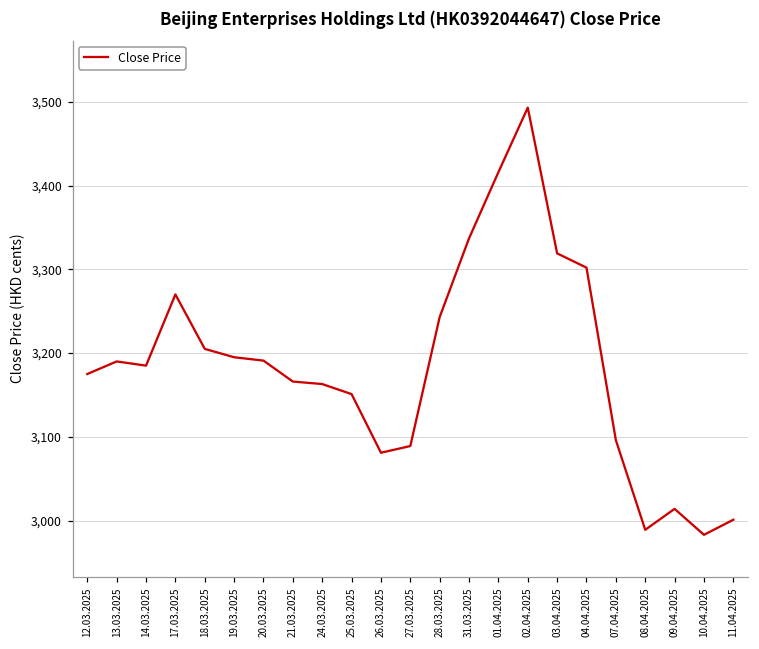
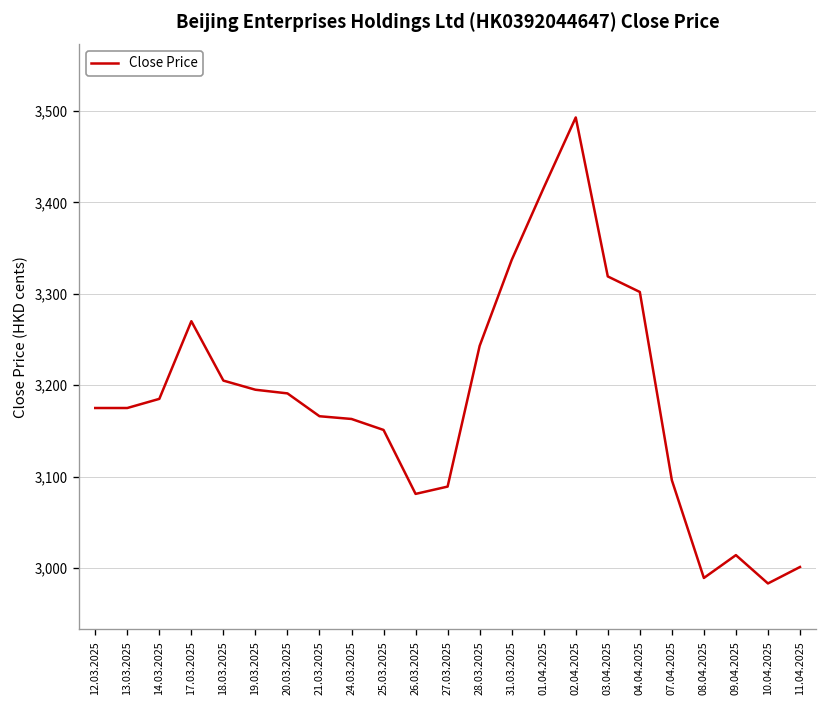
  {
    "12.03.2025": "3,180",
-   "13.03.2025": "3,190",
+   "13.03.2025": "3,180",
    "14.03.2025": "3,190",
    "17.03.2025": "3,270",
    "18.03.2025": "3,210",
    "19.03.2025": "3,200",
    "20.03.2025": "3,190",
    "21.03.2025": "3,170",
    "24.03.2025": "3,160",
    "25.03.2025": "3,150",
    "26.03.2025": "3,080",
    "27.03.2025": "3,090",
    "28.03.2025": "3,240",
    "31.03.2025": "3,340",
    "01.04.2025": "3,420",
    "02.04.2025": "3,490",
    "03.04.2025": "3,320",
    "04.04.2025": "3,300",
    "07.04.2025": "3,100",
    "08.04.2025": "2,990",
    "09.04.2025": "3,010",
    "10.04.2025": "2,980",
    "11.04.2025": "3,000"
  }
